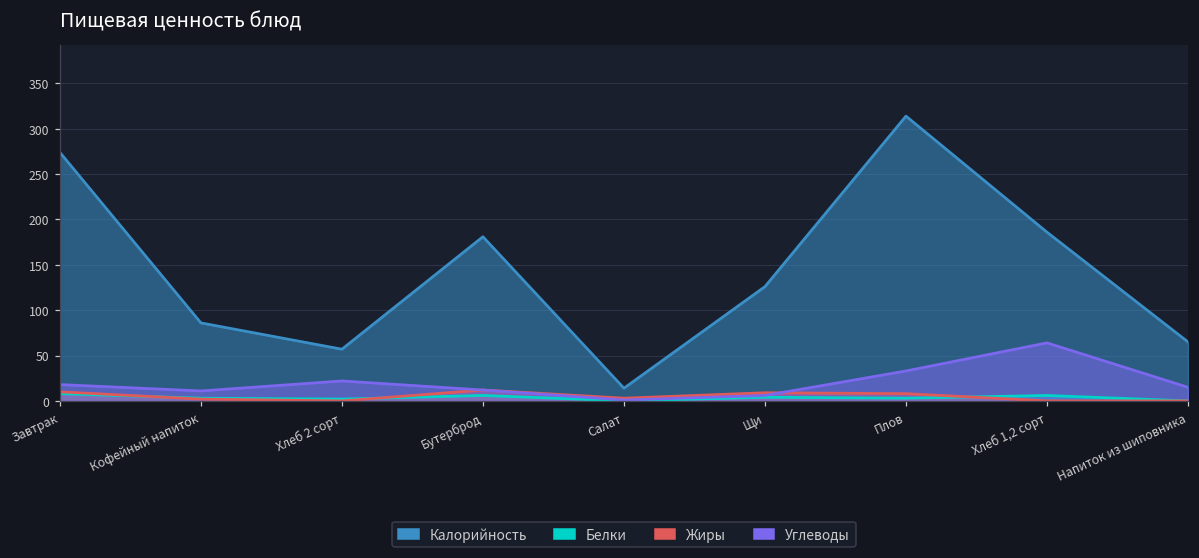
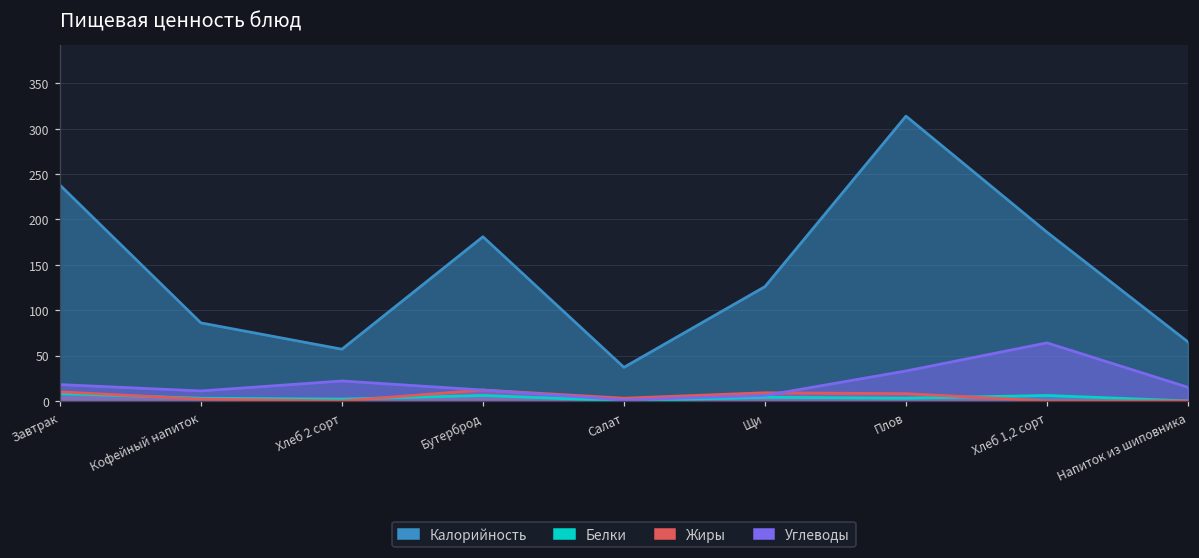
  {
    "Калорийность": {
-     "Завтрак": 270,
+     "Завтрак": 240,
      "Кофейный напиток": 90,
      "Хлеб 2 сорт": 60,
      "Бутерброд": 180,
-     "Салат": 10,
+     "Салат": 40,
      "Щи": 130,
      "Плов": 310,
      "Хлеб 1,2 сорт": 190,
      "Напиток из шиповника": 70
    },
    "Белки": {
      "Бутерброд": 10,
      "Плов": 0,
      "Хлеб 1,2 сорт": 10
    },
    "Жиры": {
      "Плов": 10,
      "Хлеб 1,2 сорт": 0
    },
    "Углеводы": {
      "Завтрак": 20,
      "Кофейный напиток": 10,
      "Хлеб 2 сорт": 20,
      "Плов": 30,
      "Хлеб 1,2 сорт": 60,
      "Напиток из шиповника": 20
    }
  }
